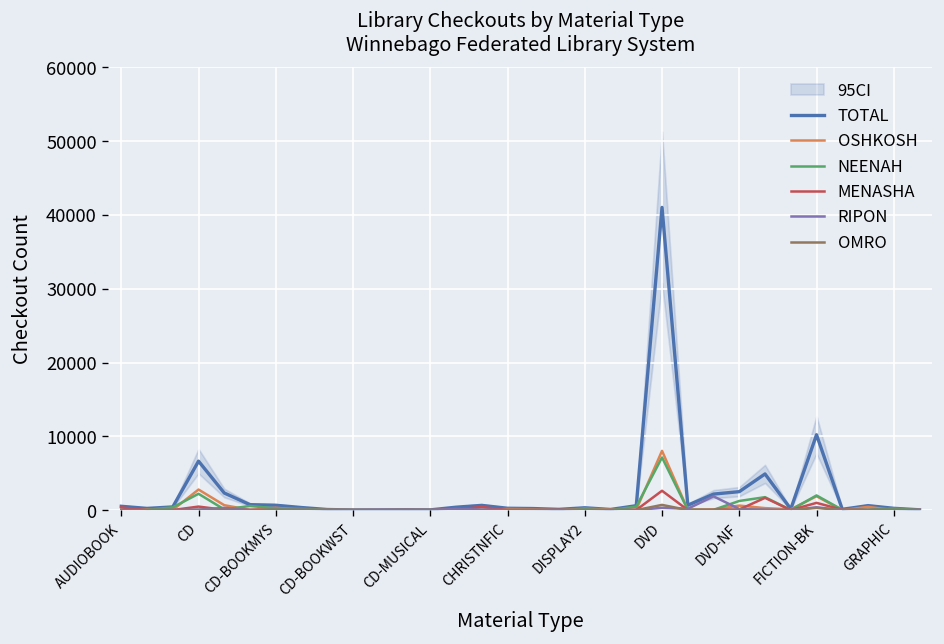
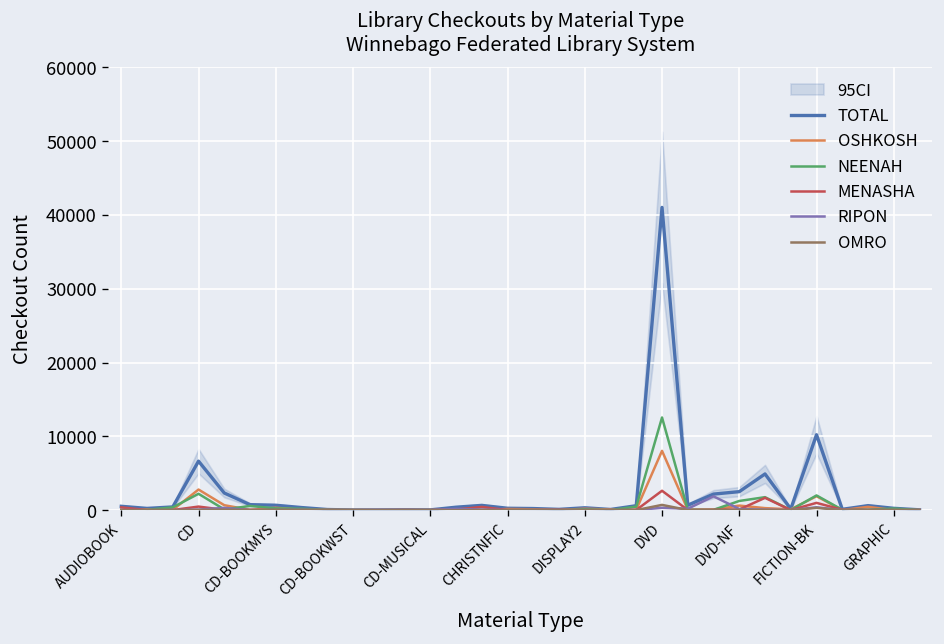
  {
    "NEENAH": {
      "CD": 2000,
-     "DVD": 7000,
+     "DVD": 13000,
      "DVD-NF": 1000
    }
  }
